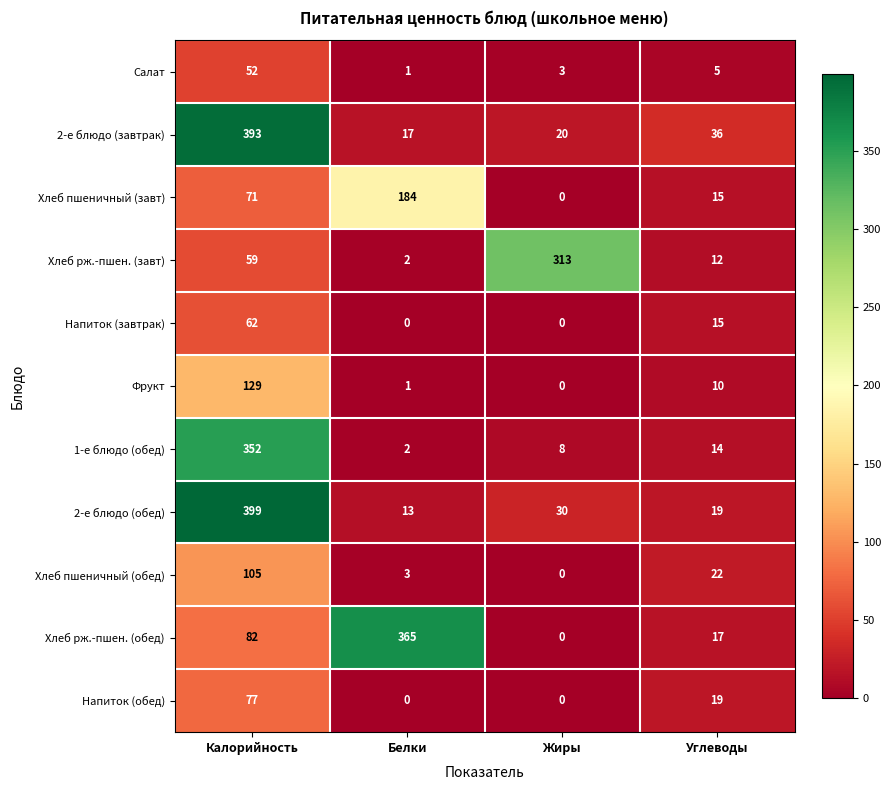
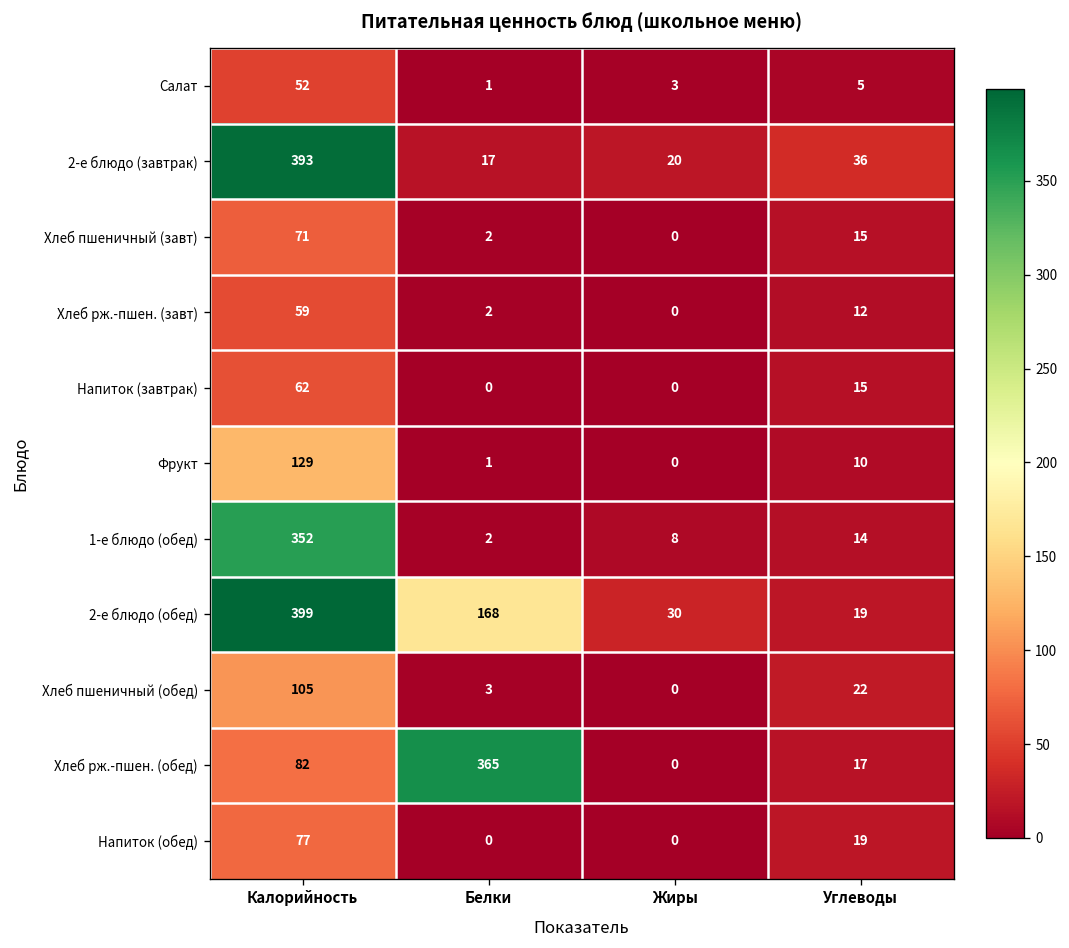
  {
    "Салат": {
      "Калорийность": 52,
      "Белки": 1,
      "Жиры": 3,
      "Углеводы": 5
    },
    "2-е блюдо (завтрак)": {
      "Калорийность": 393,
      "Белки": 17,
      "Жиры": 20,
      "Углеводы": 36
    },
    "Хлеб пшеничный (завт)": {
      "Калорийность": 71,
-     "Белки": 184,
+     "Белки": 2,
      "Жиры": 0,
      "Углеводы": 15
    },
    "Хлеб рж.-пшен. (завт)": {
      "Калорийность": 59,
      "Белки": 2,
-     "Жиры": 313,
+     "Жиры": 0,
      "Углеводы": 12
    },
    "Напиток (завтрак)": {
      "Калорийность": 62,
      "Белки": 0,
      "Жиры": 0,
      "Углеводы": 15
    },
    "Фрукт": {
      "Калорийность": 129,
      "Белки": 1,
      "Жиры": 0,
      "Углеводы": 10
    },
    "1-е блюдо (обед)": {
      "Калорийность": 352,
      "Белки": 2,
      "Жиры": 8,
      "Углеводы": 14
    },
    "2-е блюдо (обед)": {
      "Калорийность": 399,
-     "Белки": 13,
+     "Белки": 168,
      "Жиры": 30,
      "Углеводы": 19
    },
    "Хлеб пшеничный (обед)": {
      "Калорийность": 105,
      "Белки": 3,
      "Жиры": 0,
      "Углеводы": 22
    },
    "Хлеб рж.-пшен. (обед)": {
      "Калорийность": 82,
      "Белки": 365,
      "Жиры": 0,
      "Углеводы": 17
    },
    "Напиток (обед)": {
      "Калорийность": 77,
      "Белки": 0,
      "Жиры": 0,
      "Углеводы": 19
    }
  }
